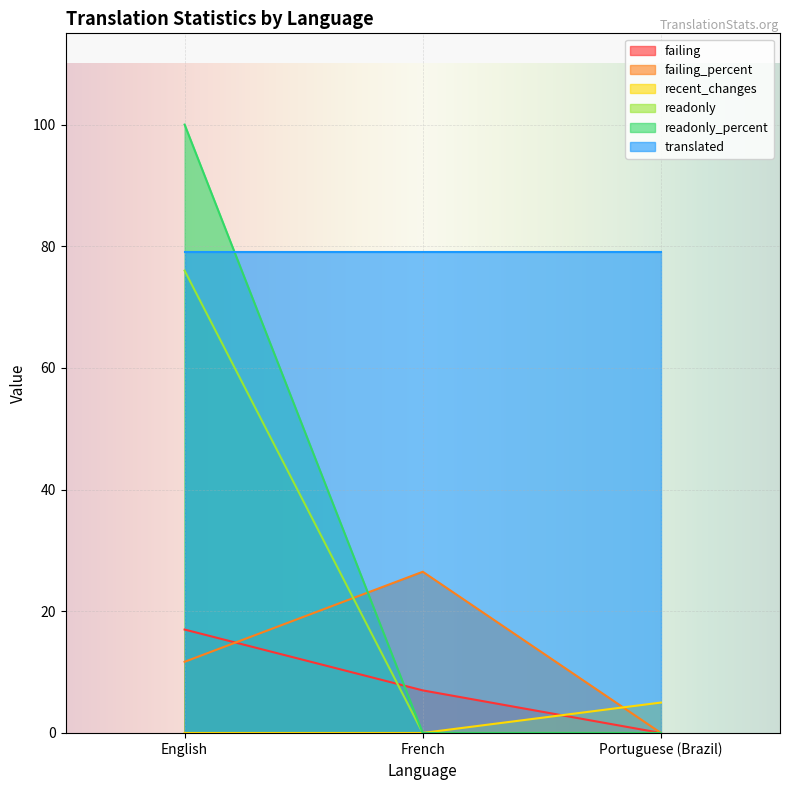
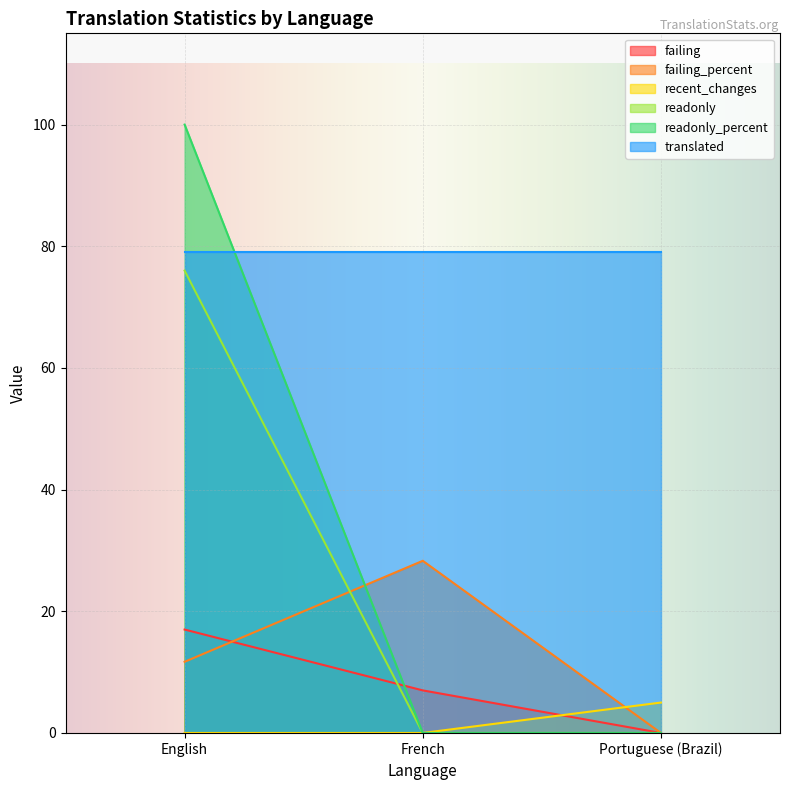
  {
    "failing": {
      "English": 17,
      "French": 7
    },
    "failing_percent": {
      "English": 12,
-     "French": 27
+     "French": 28
    },
    "recent_changes": {
      "English": 0,
      "Portuguese (Brazil)": 5
    },
    "readonly": {
      "English": 76
    },
    "readonly_percent": {
      "English": 100
    },
    "translated": {
      "English": 79,
      "French": 79,
      "Portuguese (Brazil)": 79
    }
  }
